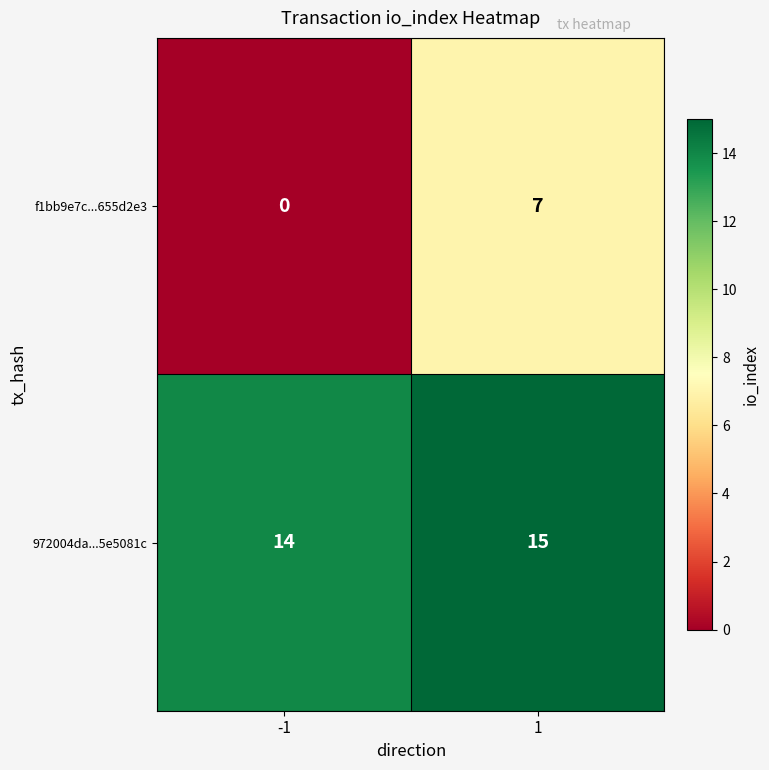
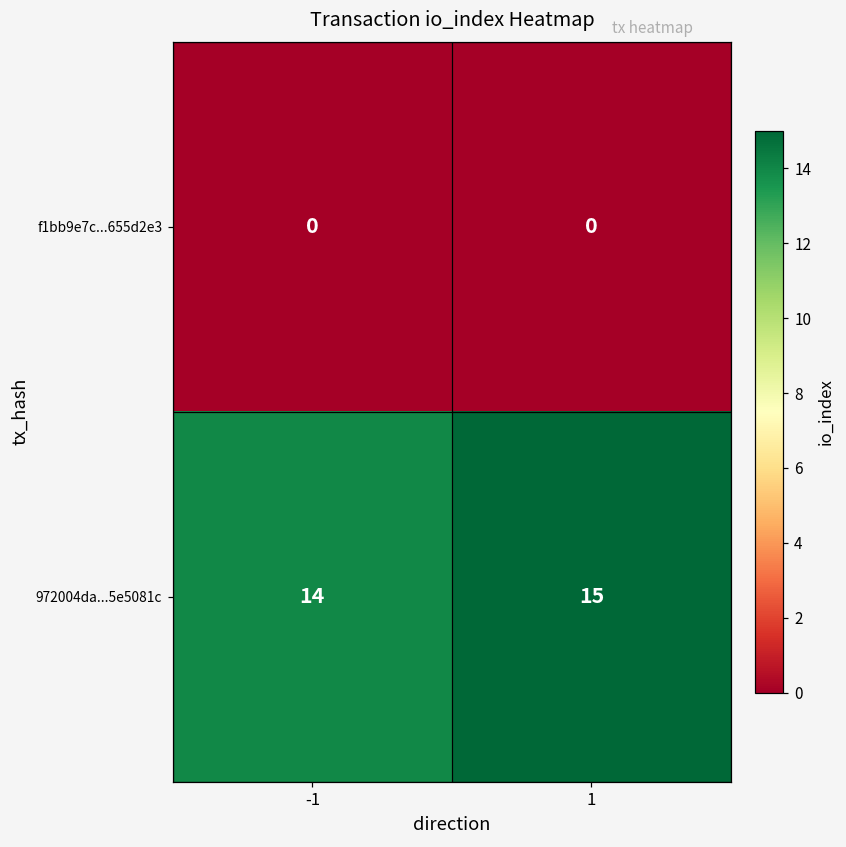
  {
    "f1bb9e7c...655d2e3": {
      "-1": 0,
-     "1": 7
+     "1": 0
    },
    "972004da...5e5081c": {
      "-1": 14,
      "1": 15
    }
  }
